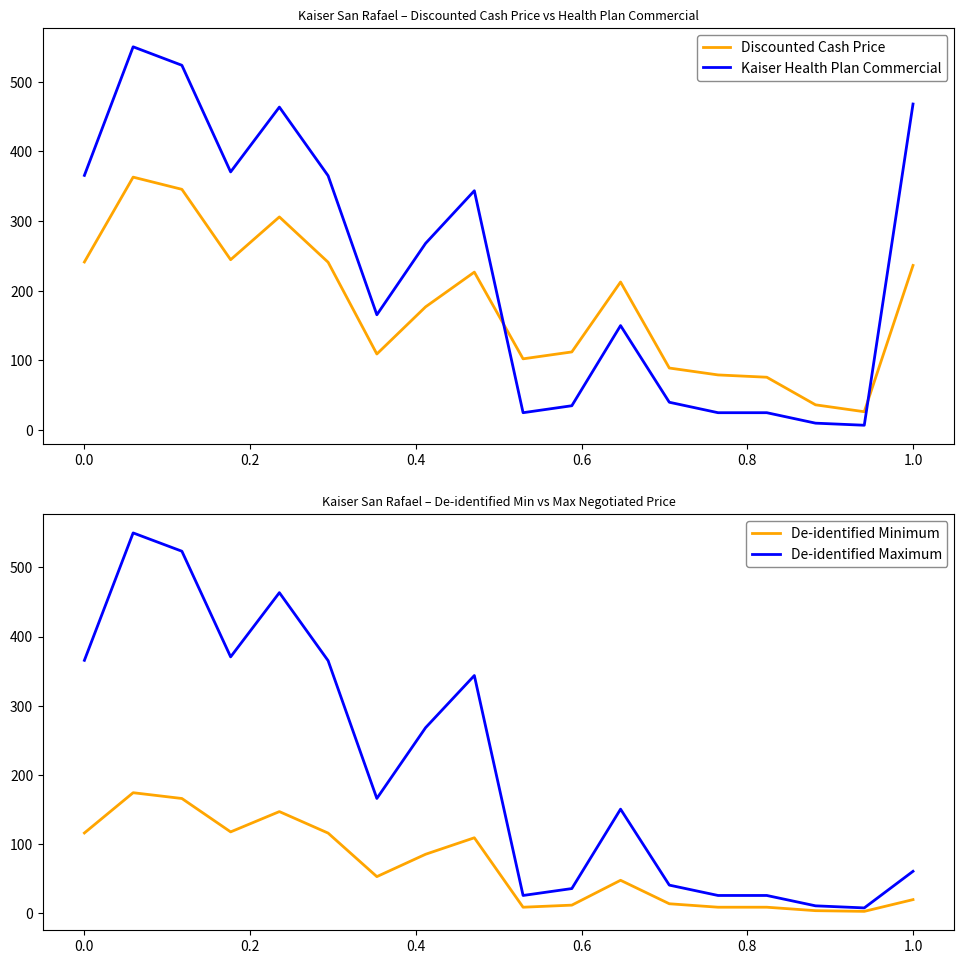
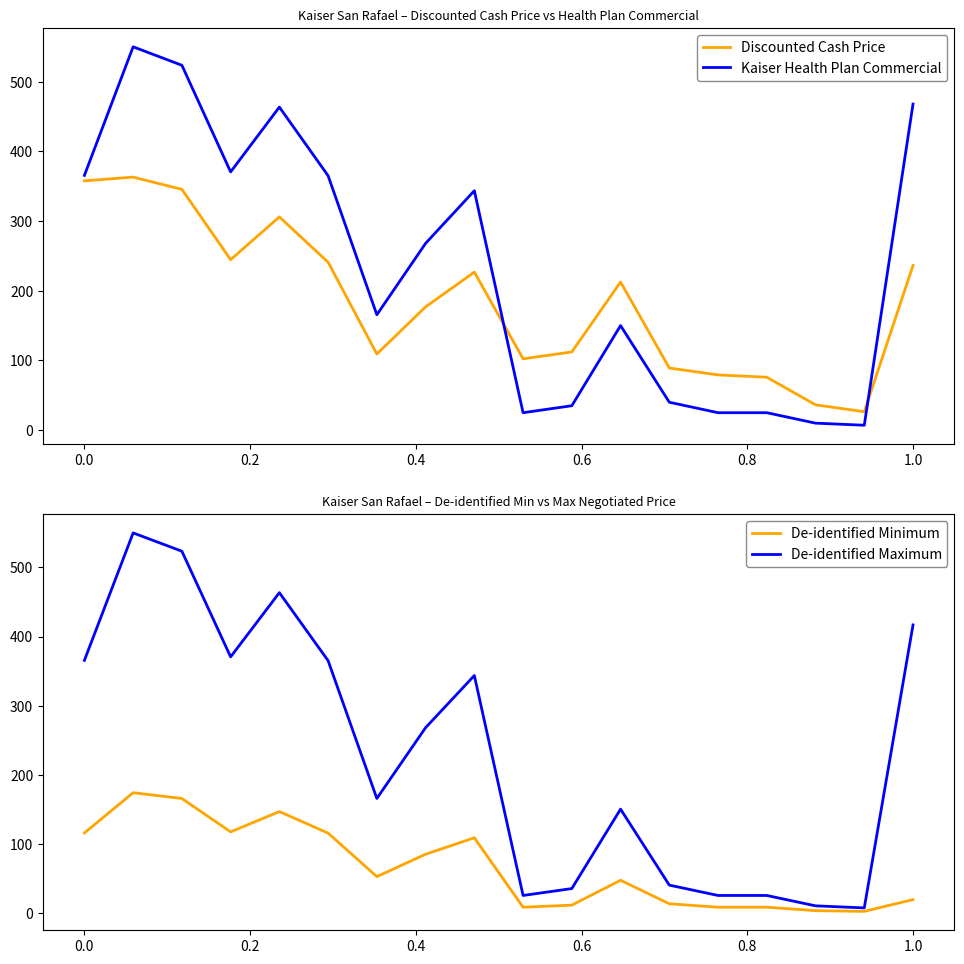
  {
    "Kaiser San Rafael – Discounted Cash Price vs Health Plan Commercial": {
      "Discounted Cash Price": {
-       "0.0": 240,
+       "0.0": 360,
        "1.0": 240
      },
      "Kaiser Health Plan Commercial": {
        "0.0": 370,
        "1.0": 470
      }
    },
    "Kaiser San Rafael – De-identified Min vs Max Negotiated Price": {
      "De-identified Minimum": {
        "0.0": 120,
        "1.0": 20
      },
      "De-identified Maximum": {
        "0.0": 370,
-       "1.0": 60
+       "1.0": 420
      }
    }
  }
